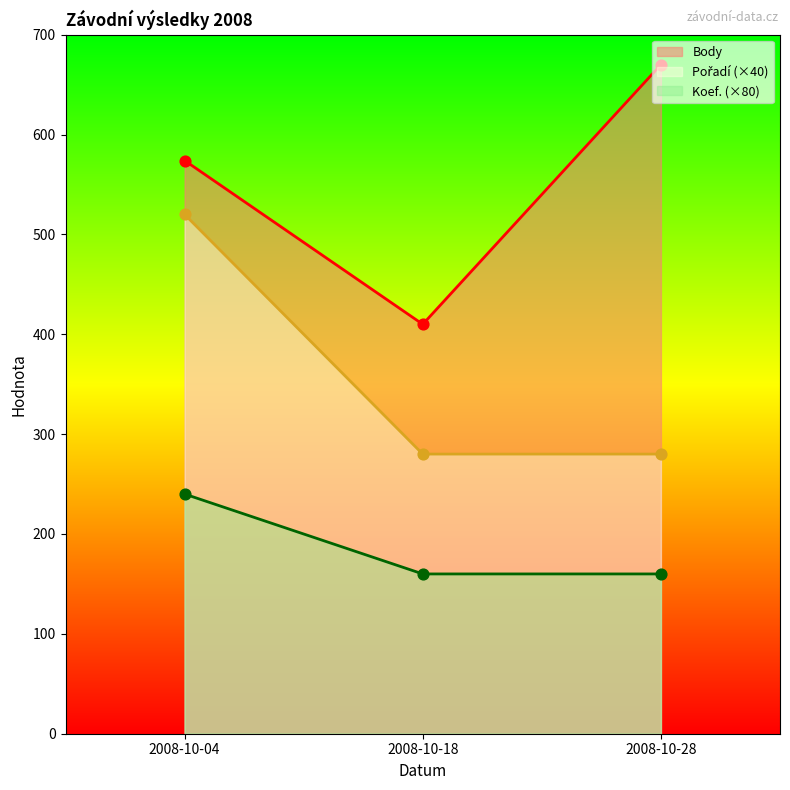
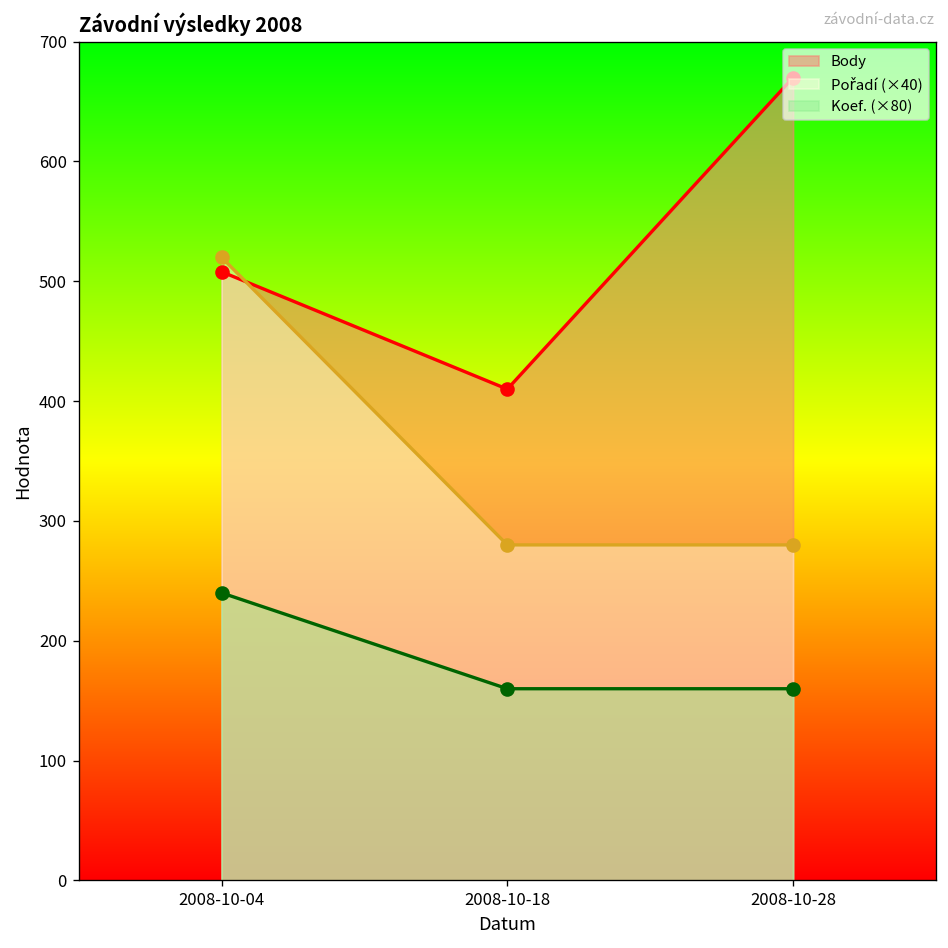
  {
    "Body": {
-     "2008-10-04": 570,
+     "2008-10-04": 510,
      "2008-10-18": 410
    },
    "Pořadí (×40)": {
      "2008-10-04": 520,
      "2008-10-18": 280,
      "2008-10-28": 280
    },
    "Koef. (×80)": {
      "2008-10-04": 240,
      "2008-10-18": 160,
      "2008-10-28": 160
    }
  }
